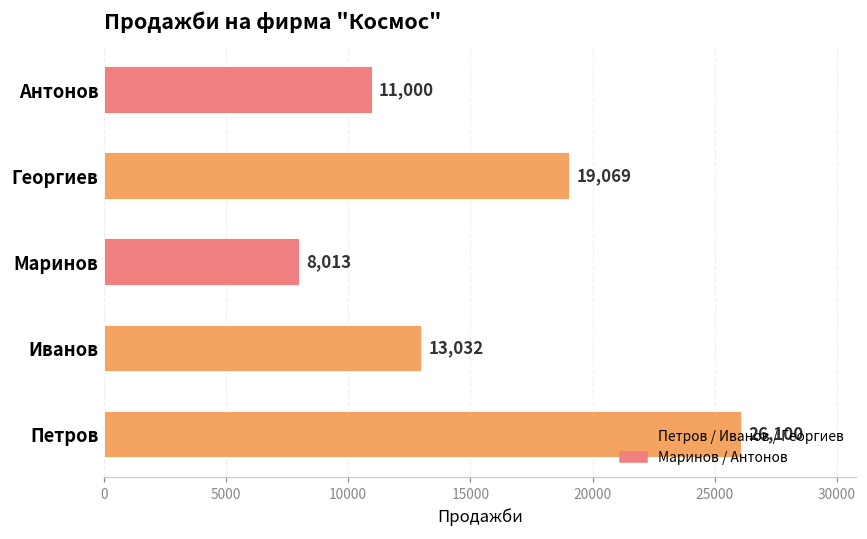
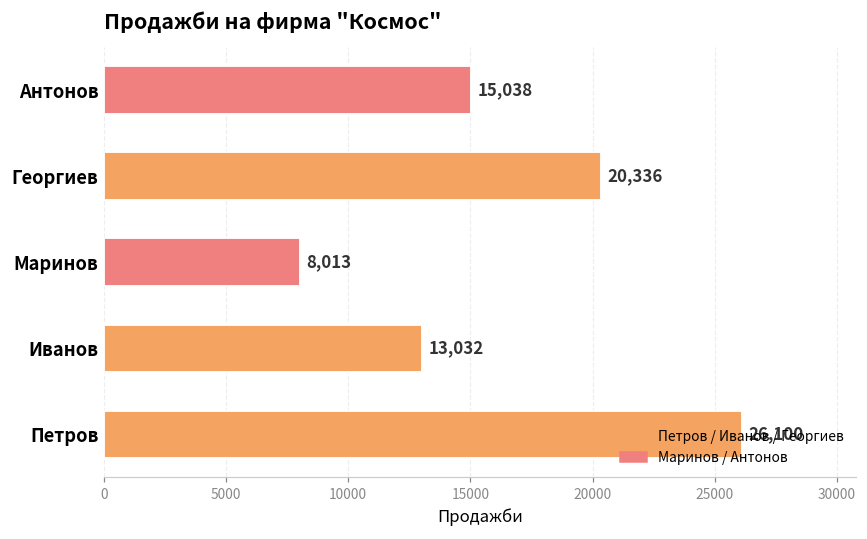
  {
-   "Антонов": "11,000",
-   "Георгиев": "19,069",
+   "Антонов": "15,038",
+   "Георгиев": "20,336",
    "Маринов": "8,013",
    "Иванов": "13,032",
    "Петров": "26,100"
  }
